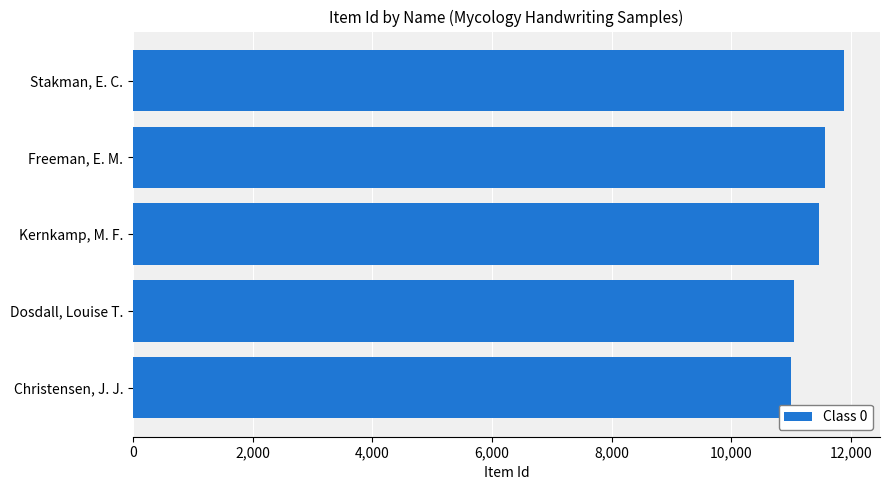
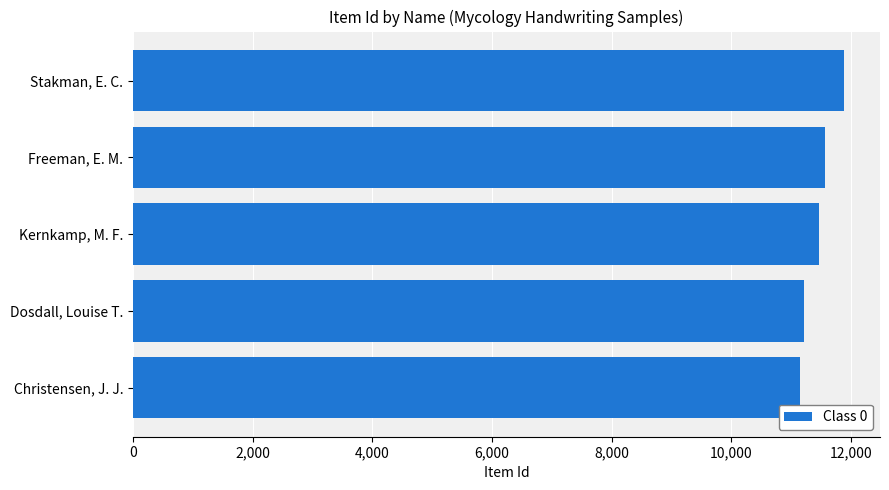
  {
    "Stakman, E. C.": "11,900",
    "Freeman, E. M.": "11,600",
    "Kernkamp, M. F.": "11,500",
-   "Dosdall, Louise T.": "11,000",
-   "Christensen, J. J.": "11,000"
+   "Dosdall, Louise T.": "11,200",
+   "Christensen, J. J.": "11,100"
  }
